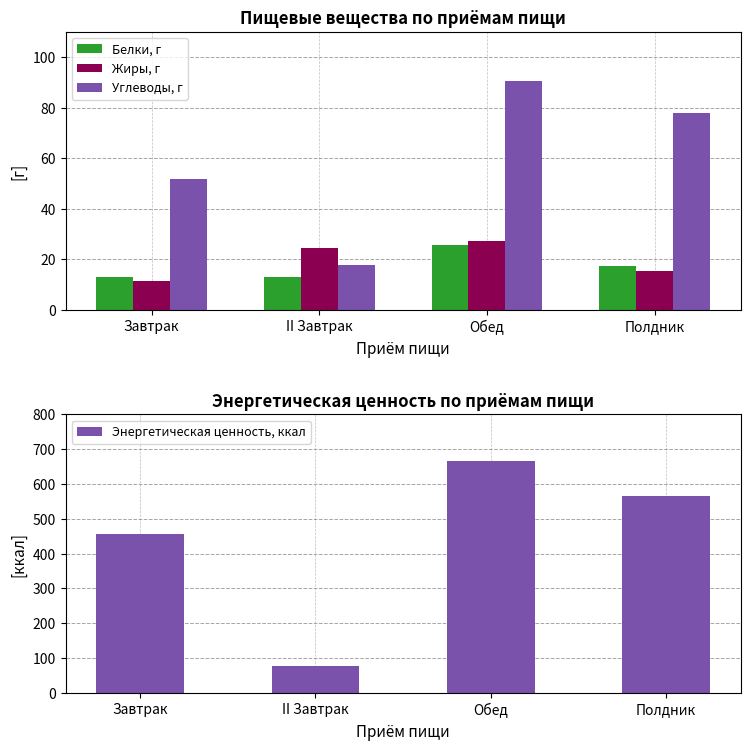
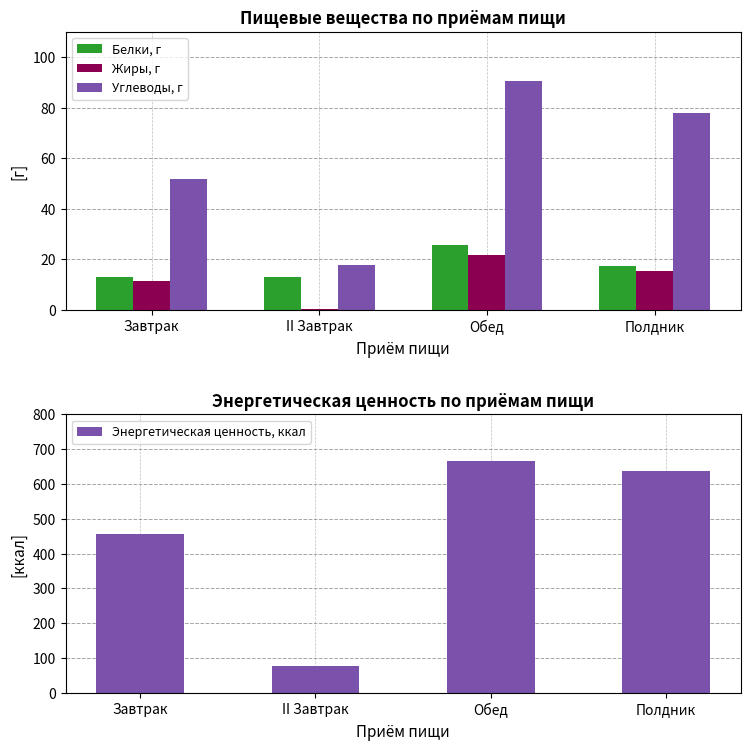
  {
    "Пищевые вещества по приёмам пищи": {
      "Белки, г": {
        "Завтрак": 13,
        "II Завтрак": 13,
        "Обед": 26,
        "Полдник": 18
      },
      "Жиры, г": {
        "Завтрак": 12,
-       "II Завтрак": 24,
-       "Обед": 27,
+       "II Завтрак": 0,
+       "Обед": 22,
        "Полдник": 15
      },
      "Углеводы, г": {
        "Завтрак": 52,
        "II Завтрак": 18,
        "Обед": 91,
        "Полдник": 78
      }
    },
    "Энергетическая ценность по приёмам пищи": {
      "Завтрак": 460,
      "II Завтрак": 80,
      "Обед": 670,
-     "Полдник": 560
+     "Полдник": 640
    }
  }
